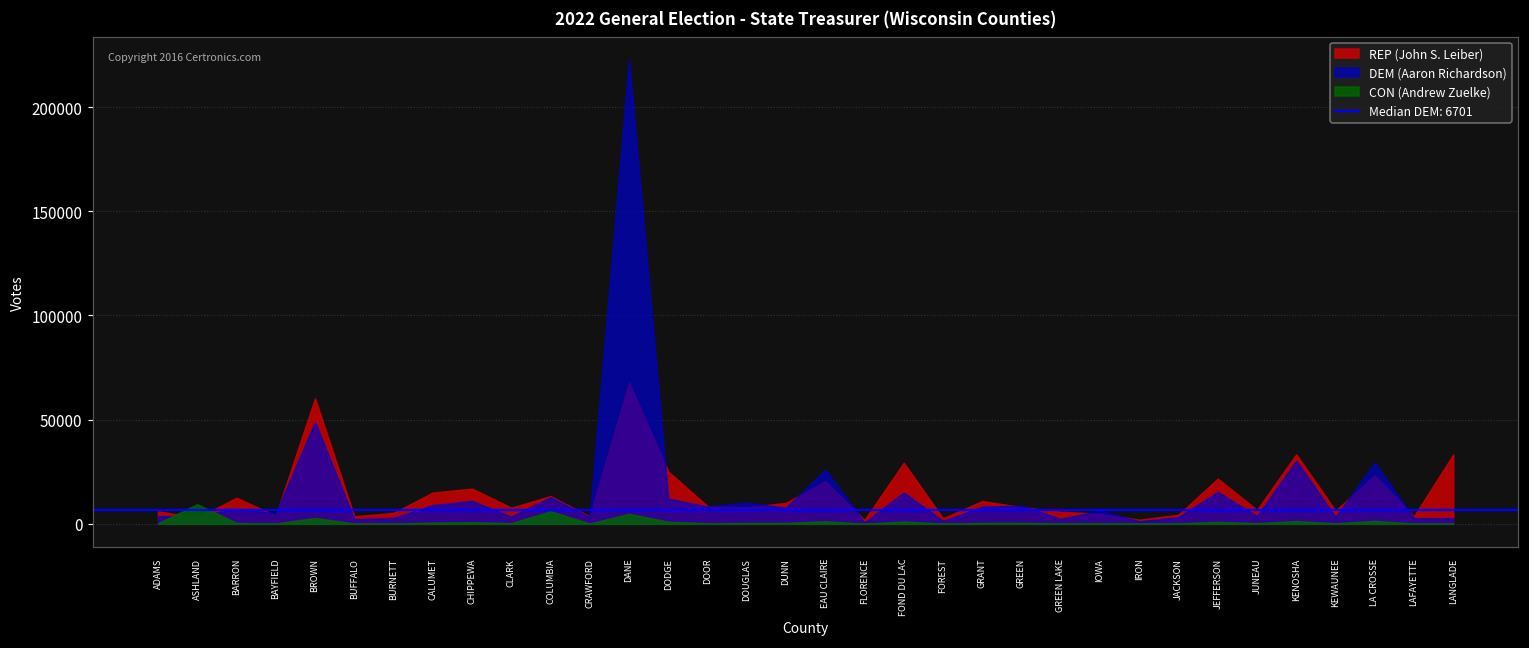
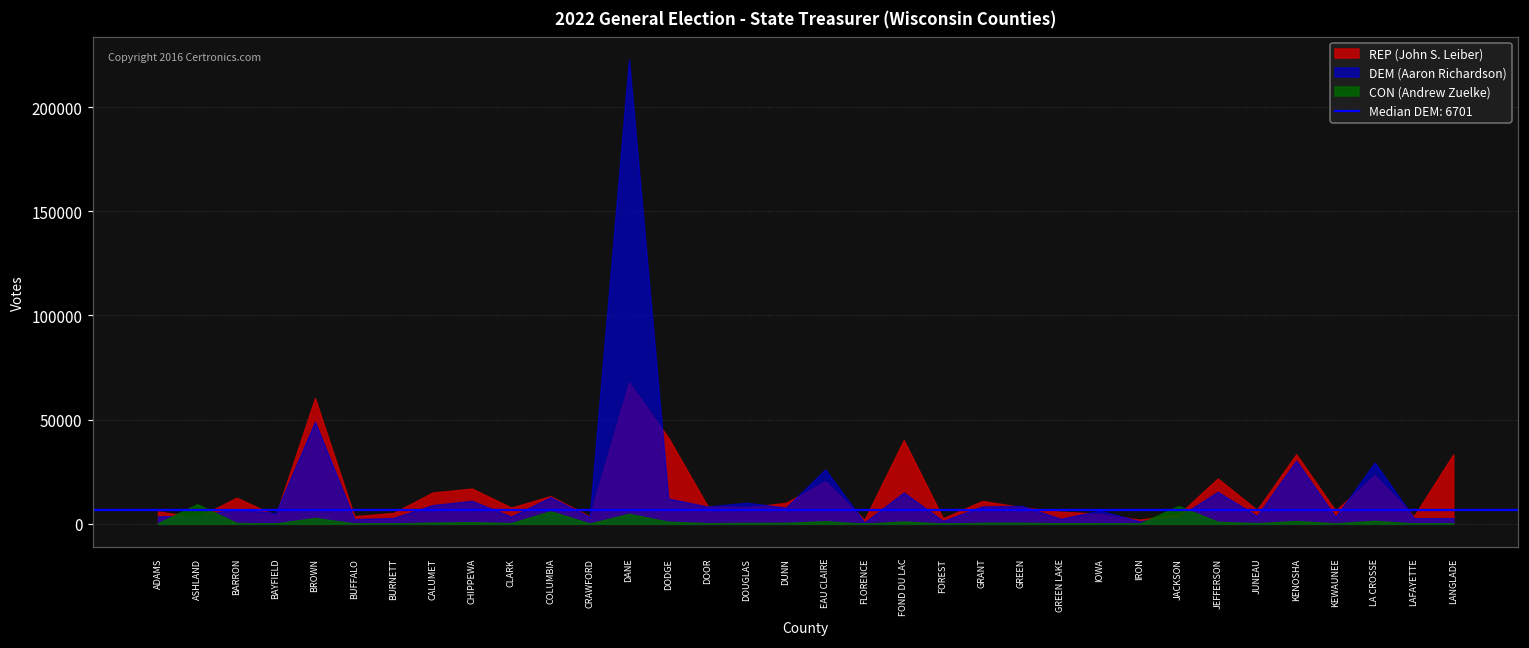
  {
    "REP (John S. Leiber)": {
      "ADAMS": 6000,
      "BARRON": 12000,
      "BROWN": 60000,
      "BUFFALO": 4000,
      "BURNETT": 5000,
      "CALUMET": 15000,
      "CHIPPEWA": 17000,
      "CLARK": 8000,
      "DANE": 68000,
-     "DODGE": 25000,
+     "DODGE": 41000,
      "DOUGLAS": 8000,
      "DUNN": 10000,
      "EAU CLAIRE": 20000,
-     "FOND DU LAC": 29000,
+     "FOND DU LAC": 40000,
      "GRANT": 11000,
      "GREEN LAKE": 6000,
      "IOWA": 5000,
      "JEFFERSON": 22000,
      "JUNEAU": 7000,
      "KENOSHA": 33000,
      "KEWAUNEE": 6000,
      "LA CROSSE": 23000,
      "LANGLADE": 33000
    },
    "DEM (Aaron Richardson)": {
      "ADAMS": 4000,
      "BARRON": 7000,
      "BROWN": 49000,
      "BUFFALO": 2000,
      "BURNETT": 3000,
      "CALUMET": 9000,
      "CHIPPEWA": 11000,
      "CLARK": 3000,
      "DANE": 223000,
      "DODGE": 12000,
      "DOUGLAS": 10000,
      "DUNN": 8000,
      "EAU CLAIRE": 26000,
      "FOND DU LAC": 15000,
      "GRANT": 8000,
      "GREEN LAKE": 2000,
      "IOWA": 6000,
      "JEFFERSON": 15000,
      "JUNEAU": 4000,
      "KENOSHA": 30000,
      "KEWAUNEE": 3000,
      "LA CROSSE": 29000,
      "LANGLADE": 3000
    },
    "CON (Andrew Zuelke)": {
      "ASHLAND": 9000,
      "BROWN": 3000,
      "COLUMBIA": 6000,
      "DANE": 5000,
-     "JACKSON": 0,
+     "JACKSON": 9000,
      "KENOSHA": 1000,
      "LA CROSSE": 1000
    }
  }
